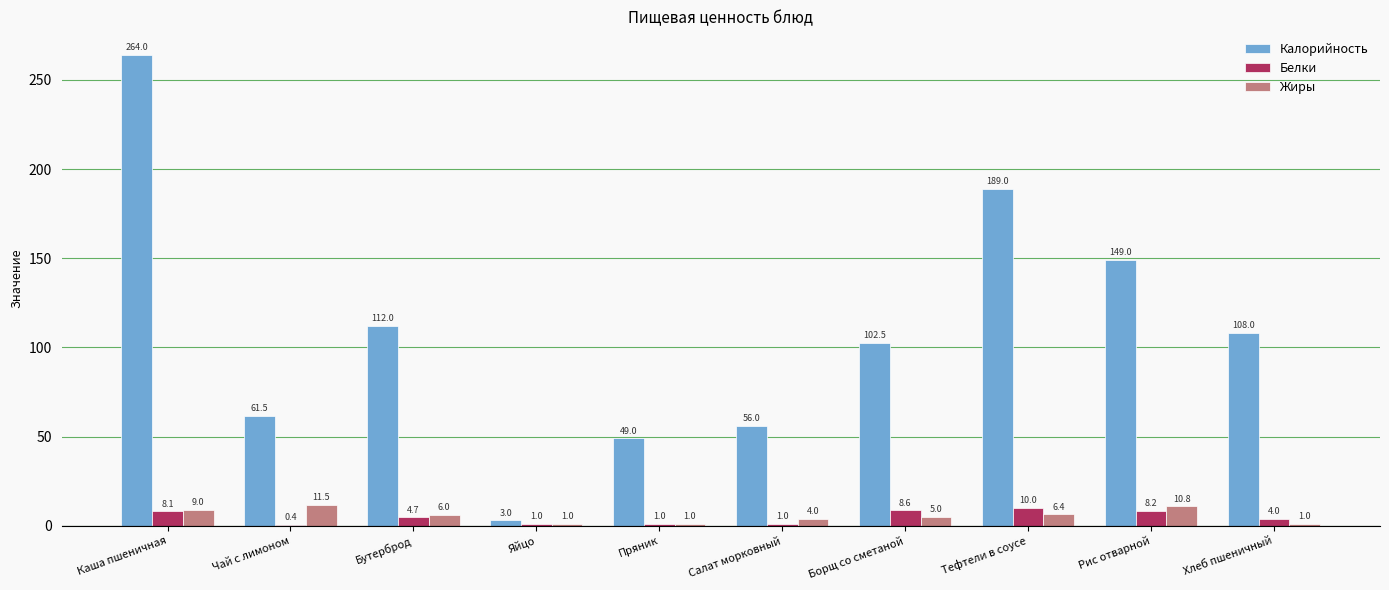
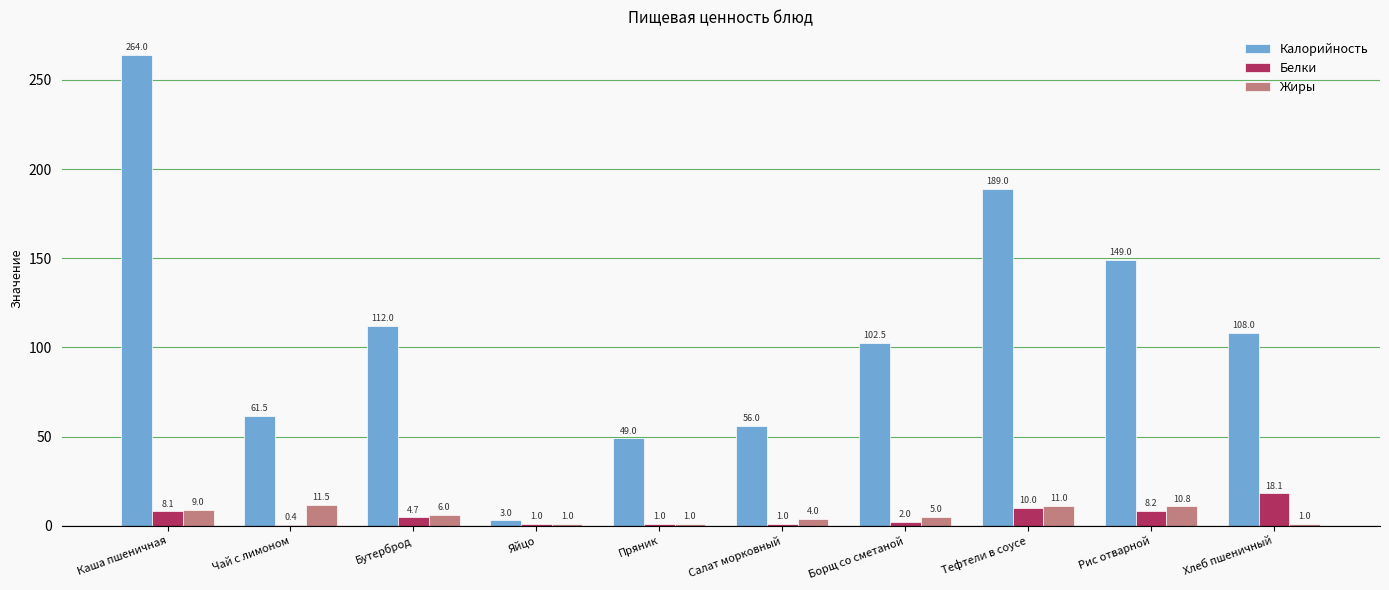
  {
    "Калорийность": {
      "Каша пшеничная": 264.0,
      "Чай с лимоном": 61.5,
      "Бутерброд": 112.0,
      "Яйцо": 3.0,
      "Пряник": 49.0,
      "Салат морковный": 56.0,
      "Борщ со сметаной": 102.5,
      "Тефтели в соусе": 189.0,
      "Рис отварной": 149.0,
      "Хлеб пшеничный": 108.0
    },
    "Белки": {
      "Каша пшеничная": 8.1,
      "Чай с лимоном": 0.4,
      "Бутерброд": 4.7,
      "Яйцо": 1.0,
      "Пряник": 1.0,
      "Салат морковный": 1.0,
-     "Борщ со сметаной": 8.6,
+     "Борщ со сметаной": 2.0,
      "Тефтели в соусе": 10.0,
      "Рис отварной": 8.2,
-     "Хлеб пшеничный": 4.0
+     "Хлеб пшеничный": 18.1
    },
    "Жиры": {
      "Каша пшеничная": 9.0,
      "Чай с лимоном": 11.5,
      "Бутерброд": 6.0,
      "Яйцо": 1.0,
      "Пряник": 1.0,
      "Салат морковный": 4.0,
      "Борщ со сметаной": 5.0,
-     "Тефтели в соусе": 6.4,
+     "Тефтели в соусе": 11.0,
      "Рис отварной": 10.8,
      "Хлеб пшеничный": 1.0
    }
  }
